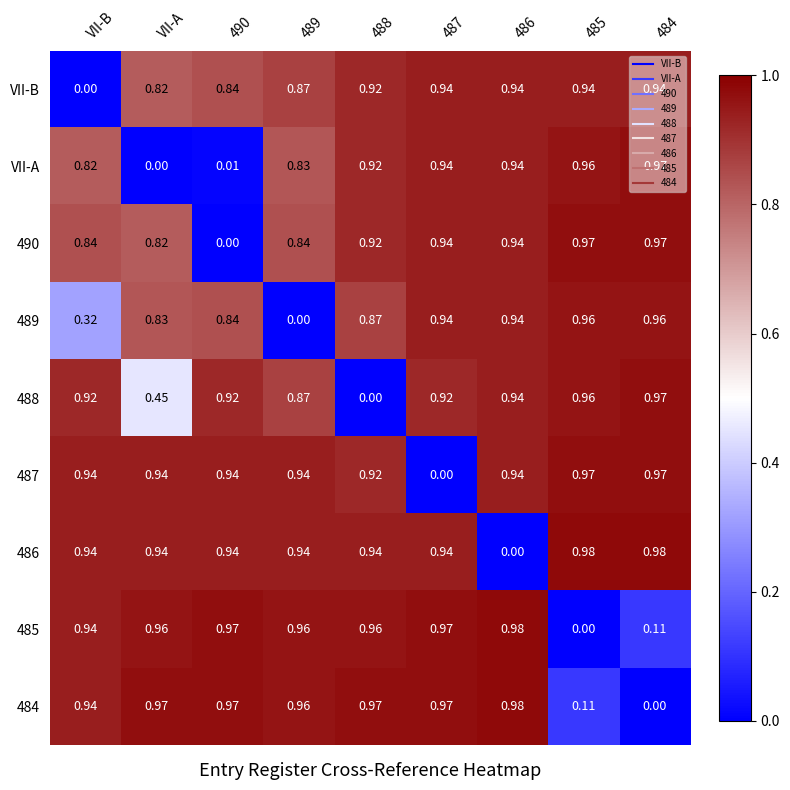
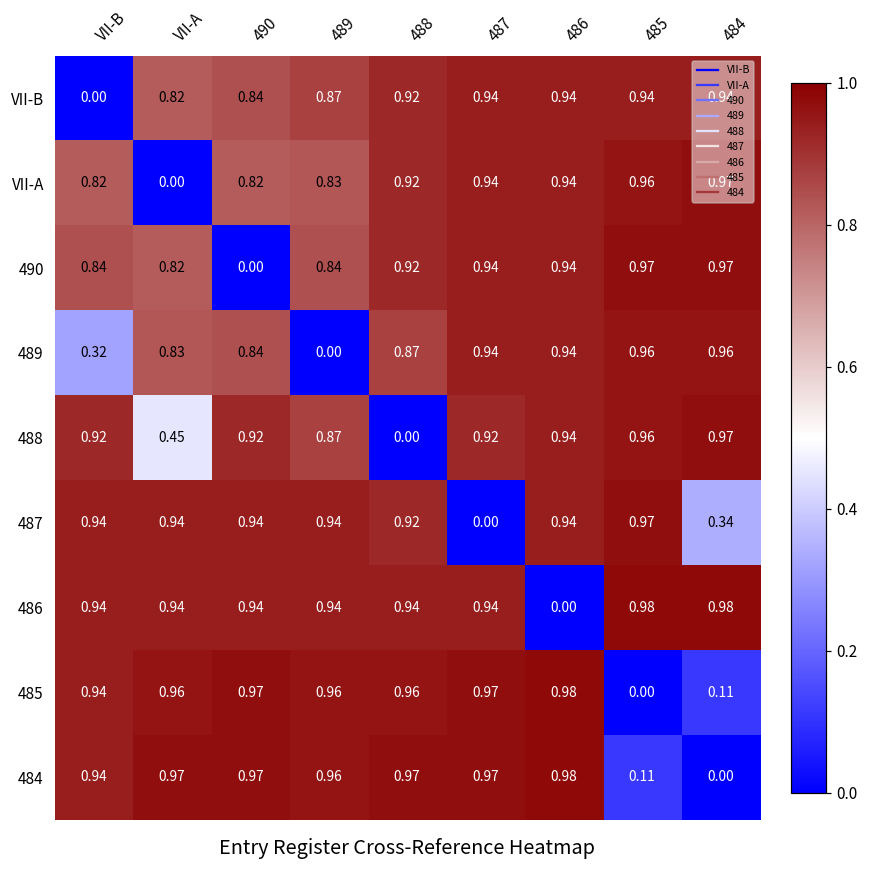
  {
    "VII-B": {
      "VII-B": 0.00,
      "VII-A": 0.82,
      "490": 0.84,
      "489": 0.87,
      "488": 0.92,
      "487": 0.94,
      "486": 0.94,
      "485": 0.94
    },
    "VII-A": {
      "VII-B": 0.82,
      "VII-A": 0.00,
-     "490": 0.01,
+     "490": 0.82,
      "489": 0.83,
      "488": 0.92,
      "487": 0.94,
      "486": 0.94,
      "485": 0.96
    },
    "490": {
      "VII-B": 0.84,
      "VII-A": 0.82,
      "490": 0.00,
      "489": 0.84,
      "488": 0.92,
      "487": 0.94,
      "486": 0.94,
      "485": 0.97,
      "484": 0.97
    },
    "489": {
      "VII-B": 0.32,
      "VII-A": 0.83,
      "490": 0.84,
      "489": 0.00,
      "488": 0.87,
      "487": 0.94,
      "486": 0.94,
      "485": 0.96,
      "484": 0.96
    },
    "488": {
      "VII-B": 0.92,
      "VII-A": 0.45,
      "490": 0.92,
      "489": 0.87,
      "488": 0.00,
      "487": 0.92,
      "486": 0.94,
      "485": 0.96,
      "484": 0.97
    },
    "487": {
      "VII-B": 0.94,
      "VII-A": 0.94,
      "490": 0.94,
      "489": 0.94,
      "488": 0.92,
      "487": 0.00,
      "486": 0.94,
      "485": 0.97,
-     "484": 0.97
+     "484": 0.34
    },
    "486": {
      "VII-B": 0.94,
      "VII-A": 0.94,
      "490": 0.94,
      "489": 0.94,
      "488": 0.94,
      "487": 0.94,
      "486": 0.00,
      "485": 0.98,
      "484": 0.98
    },
    "485": {
      "VII-B": 0.94,
      "VII-A": 0.96,
      "490": 0.97,
      "489": 0.96,
      "488": 0.96,
      "487": 0.97,
      "486": 0.98,
      "485": 0.00,
      "484": 0.11
    },
    "484": {
      "VII-B": 0.94,
      "VII-A": 0.97,
      "490": 0.97,
      "489": 0.96,
      "488": 0.97,
      "487": 0.97,
      "486": 0.98,
      "485": 0.11,
      "484": 0.00
    }
  }
